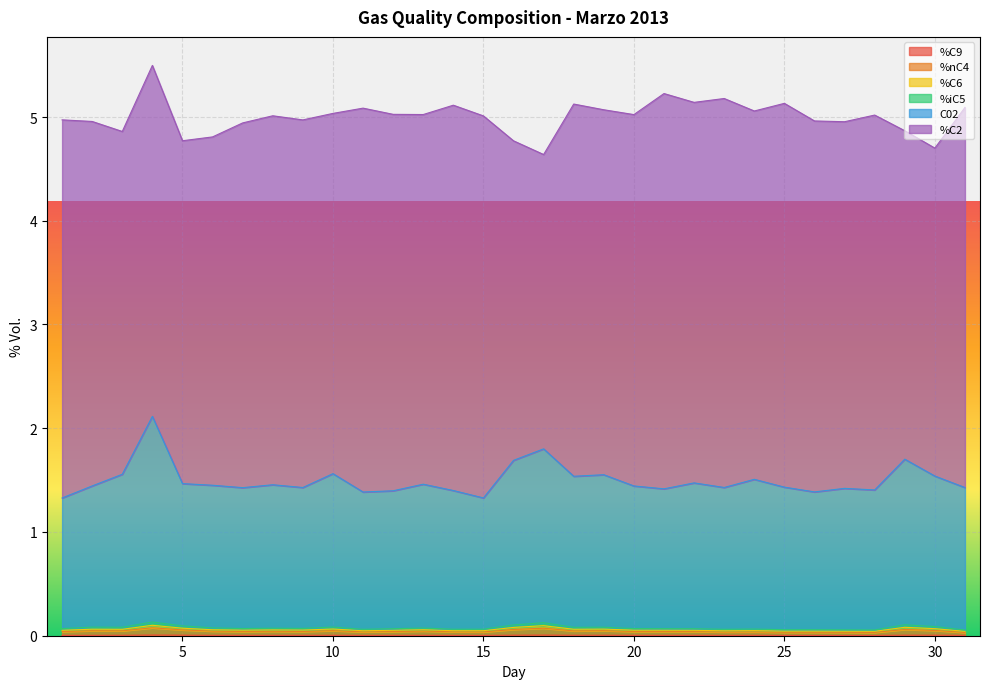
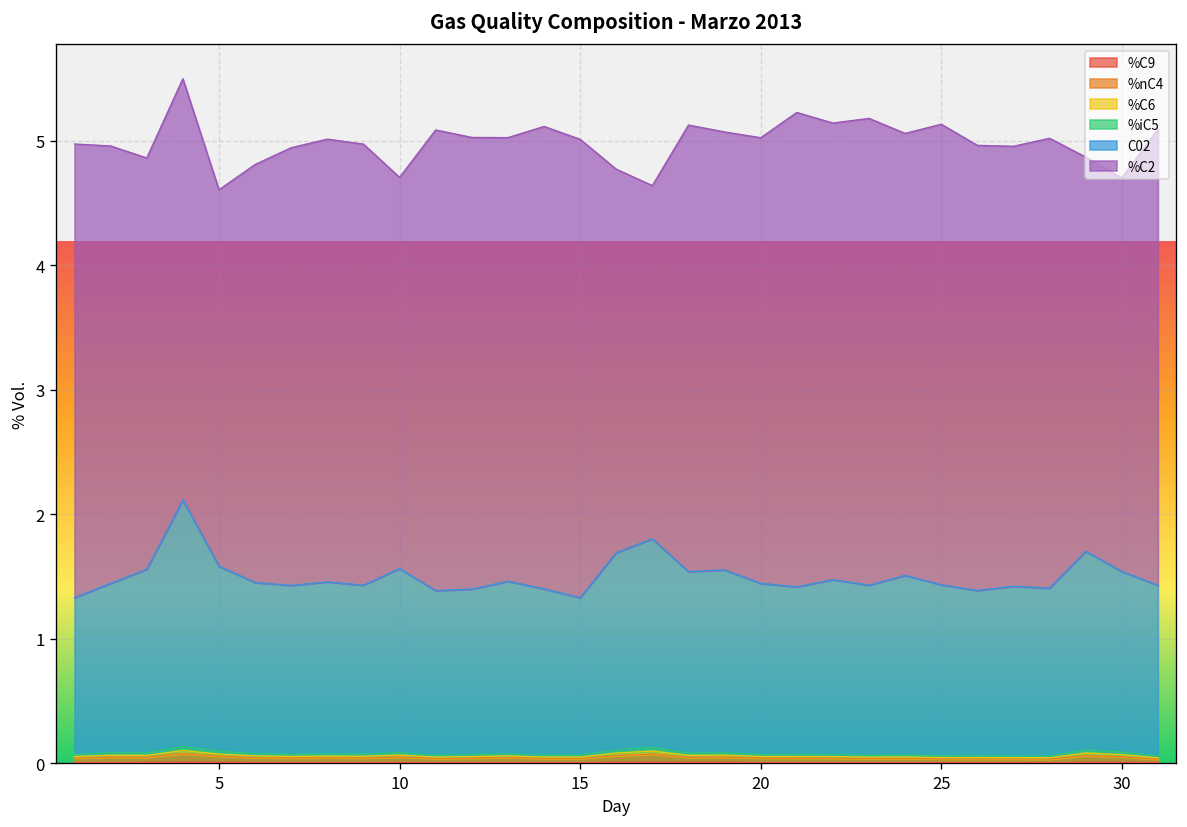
  {
    "C02": {
-     "5": 1.37,
+     "5": 1.49,
      "10": 1.48,
      "15": 1.27,
      "20": 1.37,
      "25": 1.37,
      "30": 1.45
    },
    "%C2": {
-     "5": 3.31,
-     "10": 3.47,
+     "5": 3.02,
+     "10": 3.14,
      "15": 3.68,
      "20": 3.58,
      "25": 3.70,
      "30": 3.16
    }
  }
